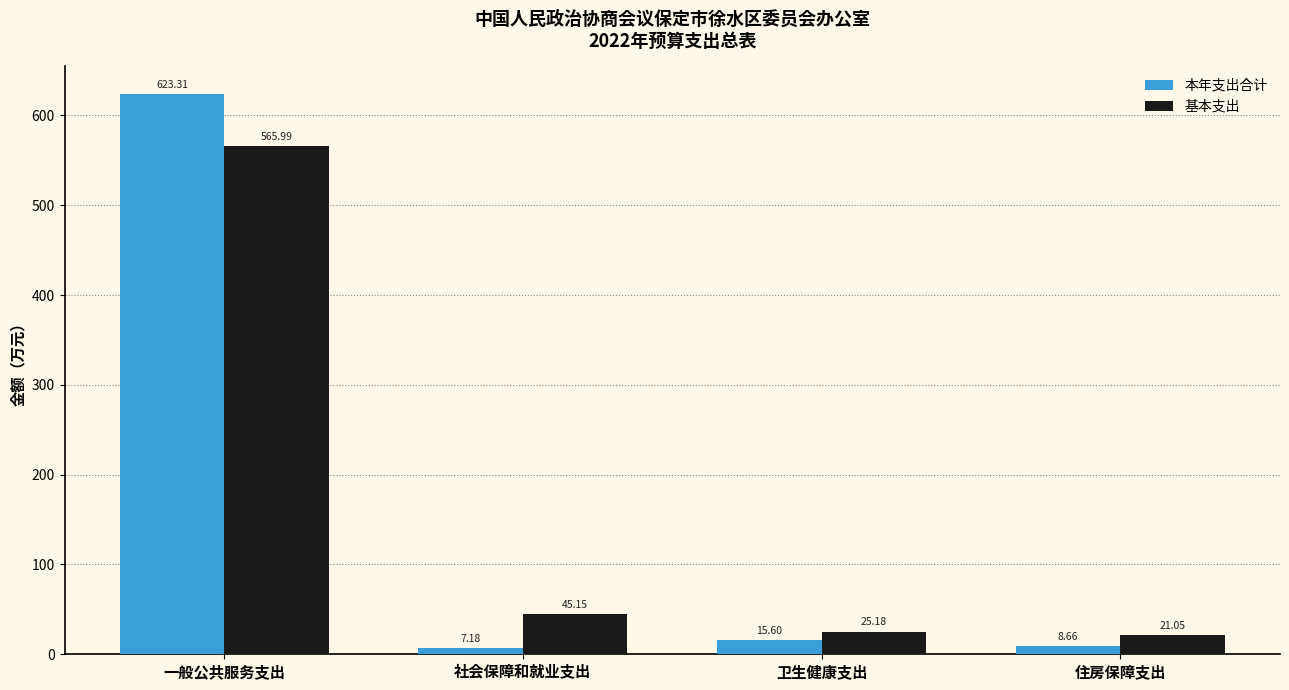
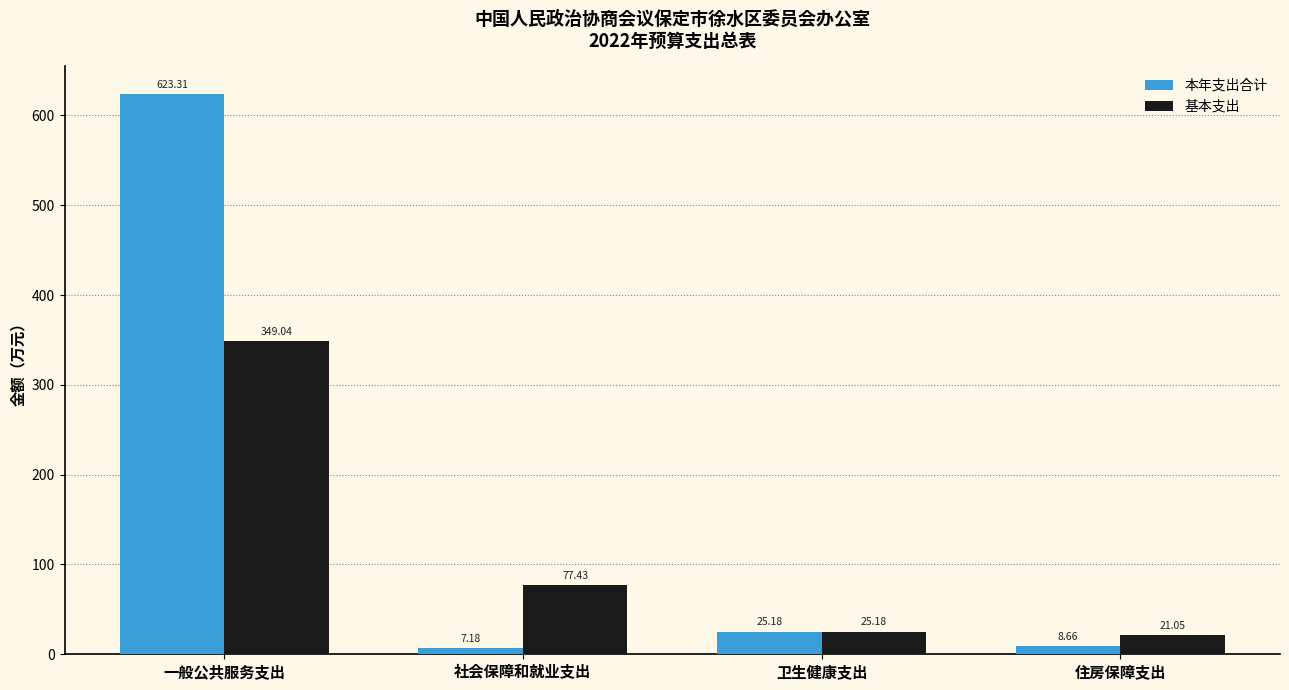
  {
    "本年支出合计": {
      "一般公共服务支出": 623.31,
      "社会保障和就业支出": 7.18,
-     "卫生健康支出": 15.60,
+     "卫生健康支出": 25.18,
      "住房保障支出": 8.66
    },
    "基本支出": {
-     "一般公共服务支出": 565.99,
-     "社会保障和就业支出": 45.15,
+     "一般公共服务支出": 349.04,
+     "社会保障和就业支出": 77.43,
      "卫生健康支出": 25.18,
      "住房保障支出": 21.05
    }
  }
